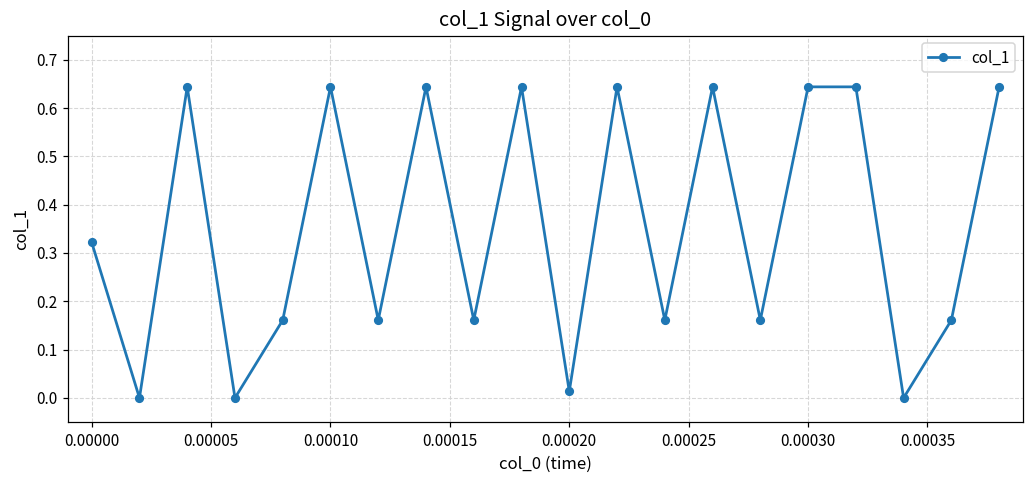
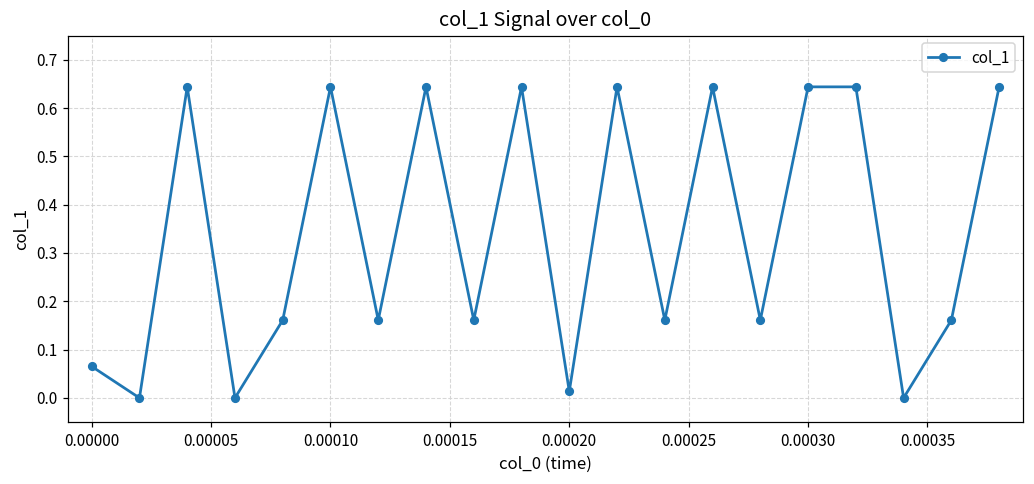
  {
-   "0.00000": 0.32,
+   "0.00000": 0.07,
    "0.00010": 0.64,
    "0.00020": 0.01,
    "0.00030": 0.64
  }
